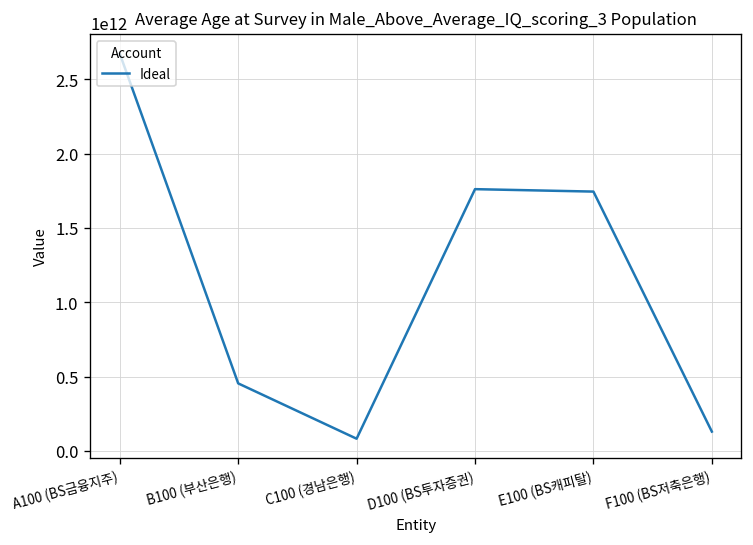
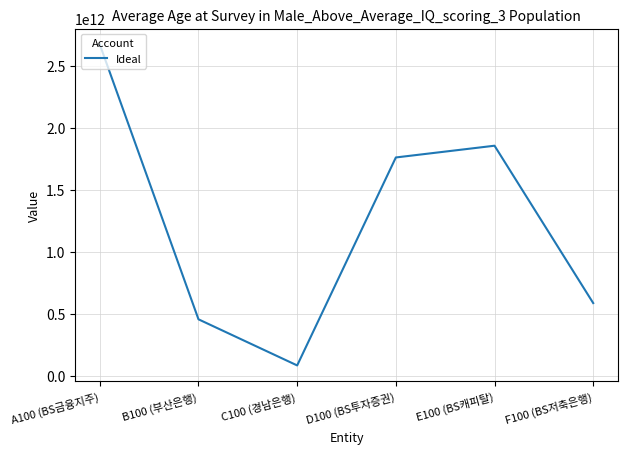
  {
    "B100 (부산은행)": 450000000000,
    "C100 (경남은행)": 80000000000,
    "D100 (BS투자증권)": 1760000000000,
-   "E100 (BS캐피탈)": 1740000000000,
-   "F100 (BS저축은행)": 130000000000
+   "E100 (BS캐피탈)": 1860000000000,
+   "F100 (BS저축은행)": 590000000000
  }
